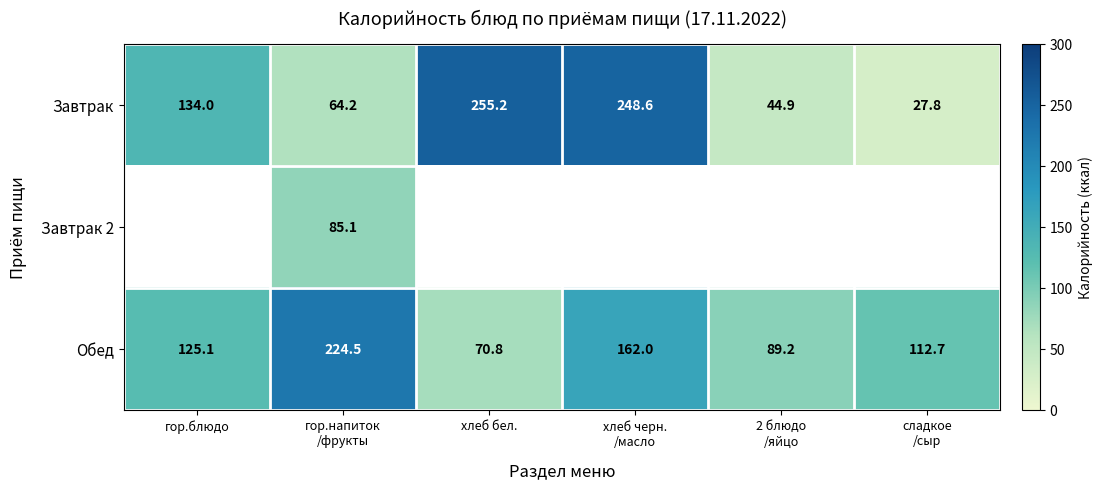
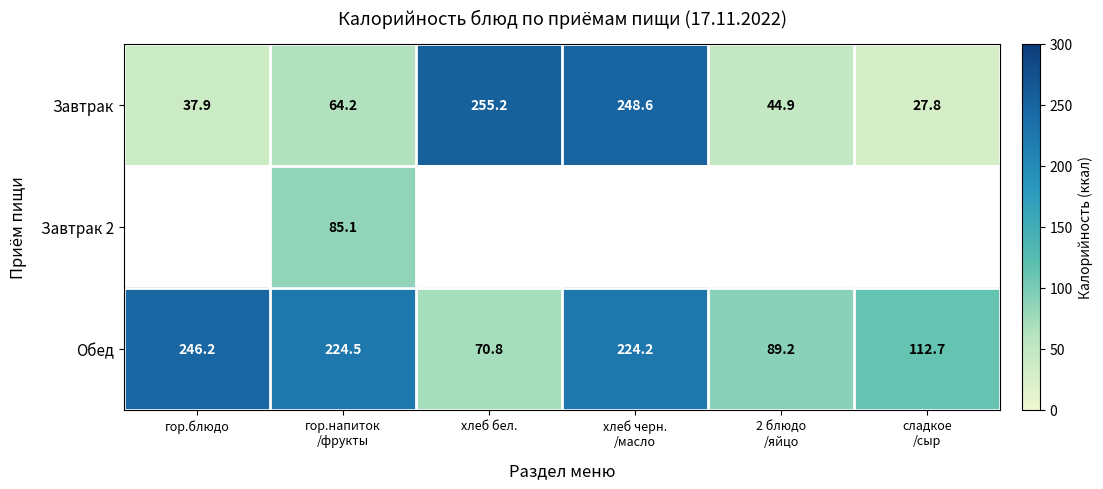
  {
    "Завтрак": {
-     "гор.блюдо": 134.0,
+     "гор.блюдо": 37.9,
      "гор.напиток /фрукты": 64.2,
      "хлеб бел.": 255.2,
      "хлеб черн. /масло": 248.6,
      "2 блюдо /яйцо": 44.9,
      "сладкое /сыр": 27.8
    },
    "Завтрак 2": {
      "гор.напиток /фрукты": 85.1
    },
    "Обед": {
-     "гор.блюдо": 125.1,
+     "гор.блюдо": 246.2,
      "гор.напиток /фрукты": 224.5,
      "хлеб бел.": 70.8,
-     "хлеб черн. /масло": 162.0,
+     "хлеб черн. /масло": 224.2,
      "2 блюдо /яйцо": 89.2,
      "сладкое /сыр": 112.7
    }
  }
